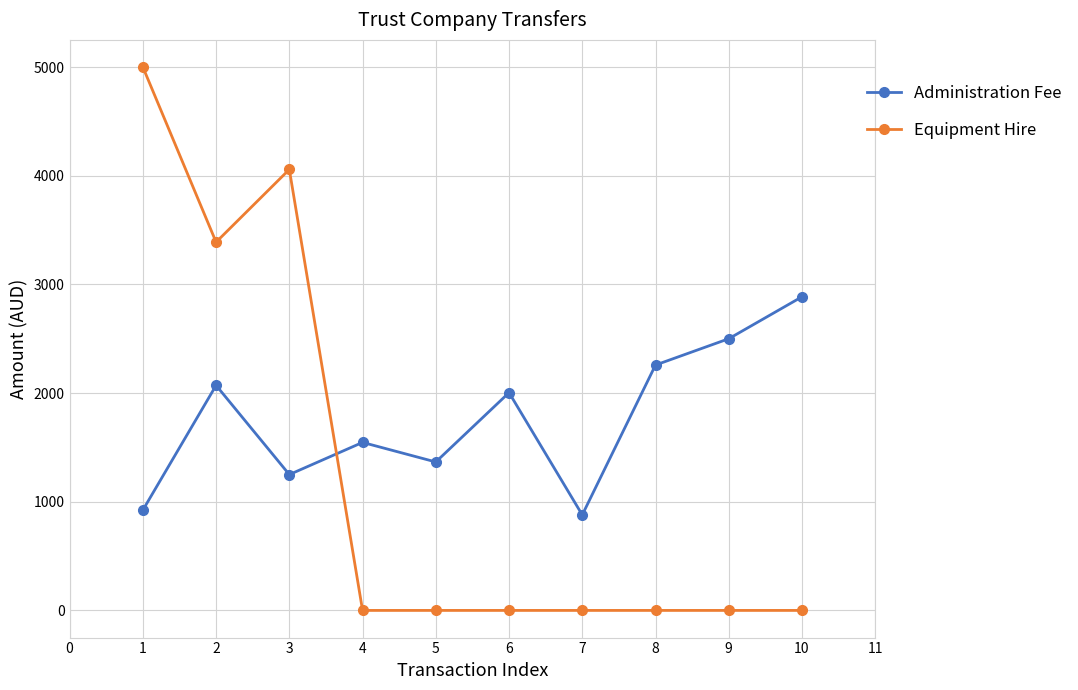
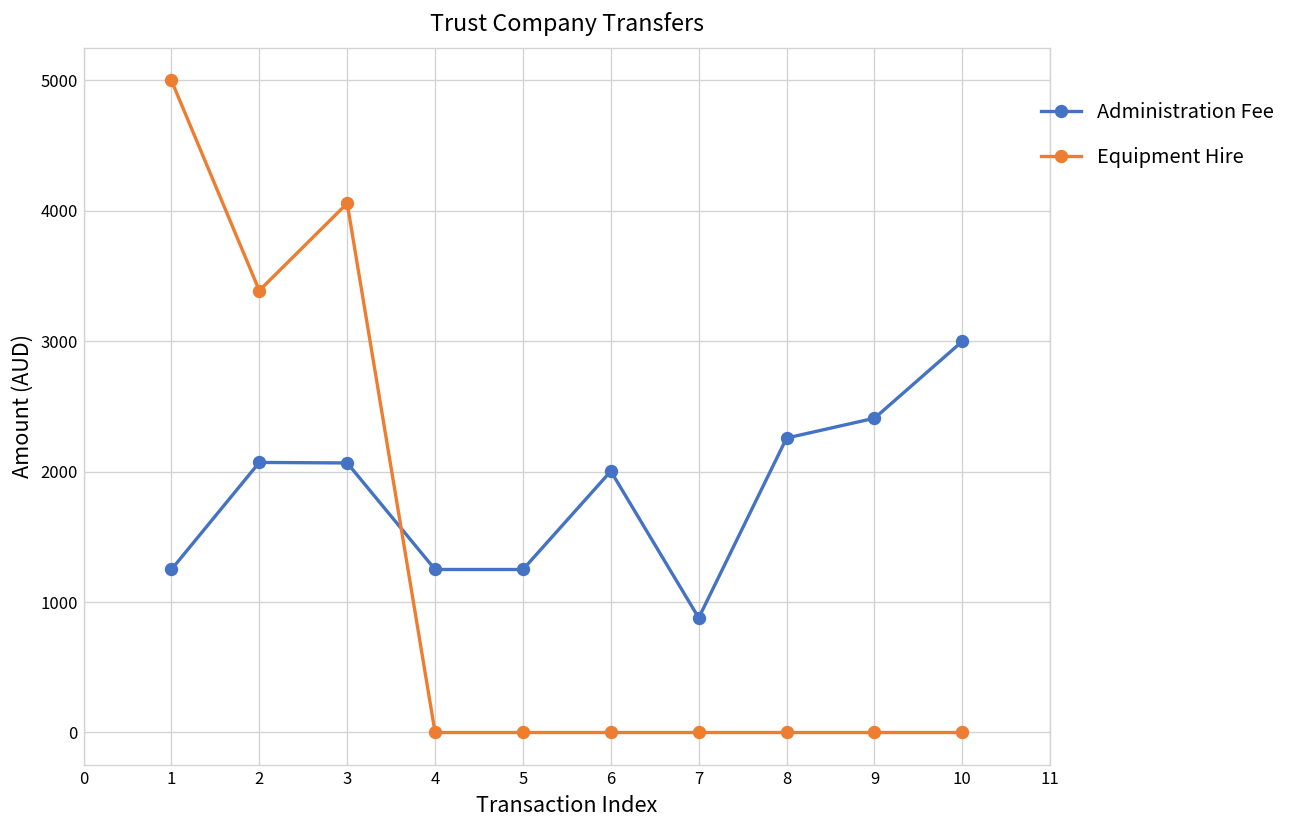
  {
    "Administration Fee": {
-     "1": 920,
+     "1": 1250,
      "2": 2070,
-     "3": 1250,
-     "4": 1550,
-     "5": 1370,
+     "3": 2070,
+     "4": 1250,
+     "5": 1250,
      "6": 2000,
      "7": 880,
      "8": 2260,
-     "9": 2500,
-     "10": 2890
+     "9": 2410,
+     "10": 3000
    },
    "Equipment Hire": {
      "1": 5000,
      "2": 3390,
      "3": 4060,
      "4": 0,
      "5": 0,
      "6": 0,
      "7": 0,
      "8": 0,
      "9": 0,
      "10": 0
    }
  }
